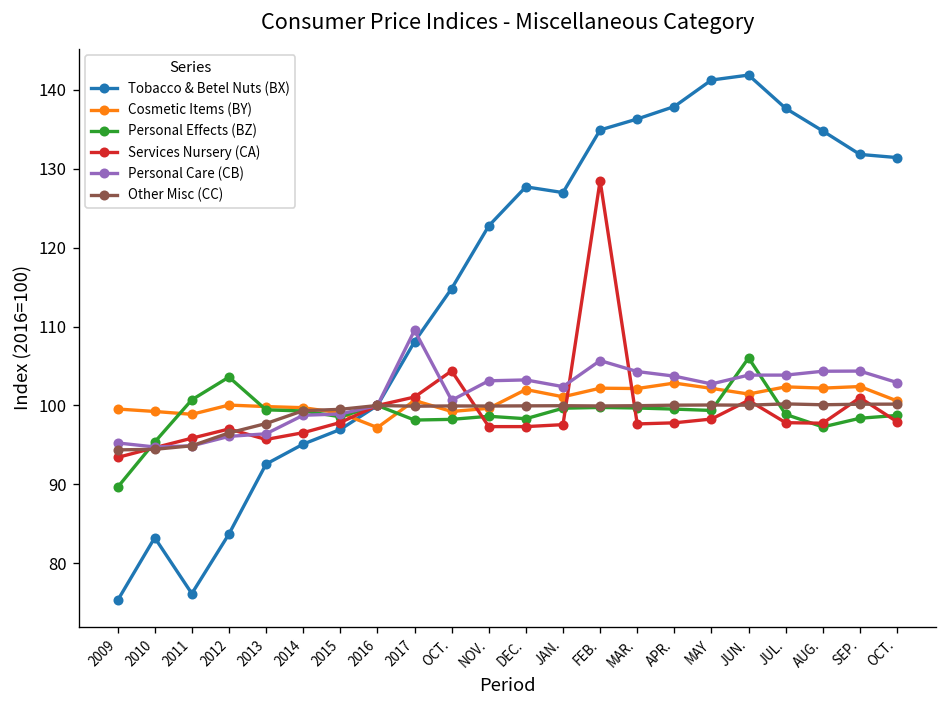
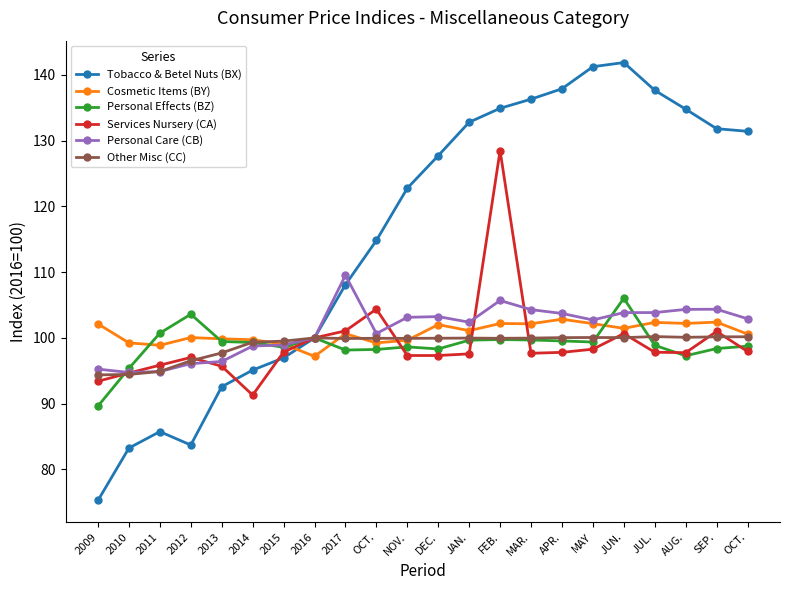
  {
    "Tobacco & Betel Nuts (BX)": {
      "2009": 75,
      "2010": 83,
-     "2011": 76,
+     "2011": 86,
      "2012": 84,
      "2013": 93,
      "2014": 95,
      "2015": 97,
      "2017": 108,
      "NOV.": 123,
      "DEC.": 128,
-     "JAN.": 127,
+     "JAN.": 133,
      "FEB.": 135,
      "MAR.": 136,
      "APR.": 138,
      "MAY": 141,
      "JUN.": 142,
      "JUL.": 138,
      "AUG.": 135,
      "SEP.": 132
    },
    "Cosmetic Items (BY)": {
-     "2009": 100,
+     "2009": 102,
      "2010": 99,
      "2011": 99,
      "2012": 100,
      "2013": 100,
      "2016": 97,
      "2017": 101,
      "DEC.": 102,
      "JAN.": 101,
      "FEB.": 102,
      "MAR.": 102,
      "APR.": 103,
      "MAY": 102,
      "JUN.": 101,
      "JUL.": 102,
      "AUG.": 102,
      "SEP.": 102
    },
    "Personal Effects (BZ)": {
      "2009": 90,
      "2010": 95,
      "2011": 101,
      "2012": 104,
      "2013": 99,
      "2017": 98,
      "NOV.": 99,
      "DEC.": 98,
      "APR.": 100,
      "MAY": 99,
      "JUN.": 106,
      "JUL.": 99,
      "AUG.": 97,
      "SEP.": 98
    },
    "Services Nursery (CA)": {
      "2009": 93,
      "2011": 96,
      "2012": 97,
      "2013": 96,
-     "2014": 97,
+     "2014": 91,
      "2015": 98,
      "2017": 101,
      "NOV.": 97,
      "DEC.": 97,
      "JAN.": 98,
      "FEB.": 129,
      "MAR.": 98,
      "APR.": 98,
      "MAY": 98,
      "JUN.": 101,
      "JUL.": 98,
      "AUG.": 98,
      "SEP.": 101
    },
    "Personal Care (CB)": {
      "2009": 95,
      "2012": 96,
      "2013": 96,
      "2014": 99,
      "2017": 110,
      "NOV.": 103,
      "DEC.": 103,
      "JAN.": 102,
      "FEB.": 106,
      "MAR.": 104,
      "APR.": 104,
      "MAY": 103,
      "JUN.": 104,
      "JUL.": 104,
      "AUG.": 104,
      "SEP.": 104
    },
    "Other Misc (CC)": {
      "2009": 94,
      "2012": 97,
      "2013": 98,
      "2015": 100,
      "2017": 100,
      "DEC.": 100,
      "APR.": 100,
      "MAY": 100,
      "JUN.": 100,
      "JUL.": 100,
      "AUG.": 100,
      "SEP.": 100
    }
  }
